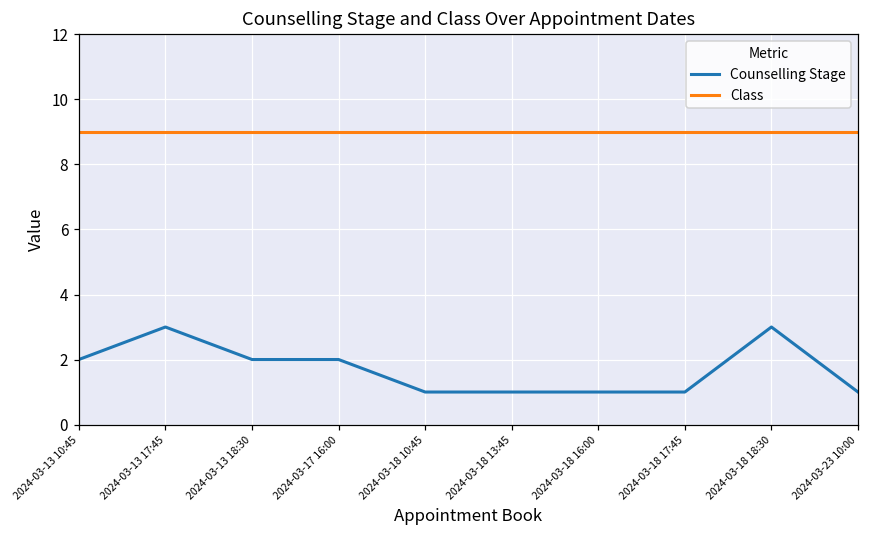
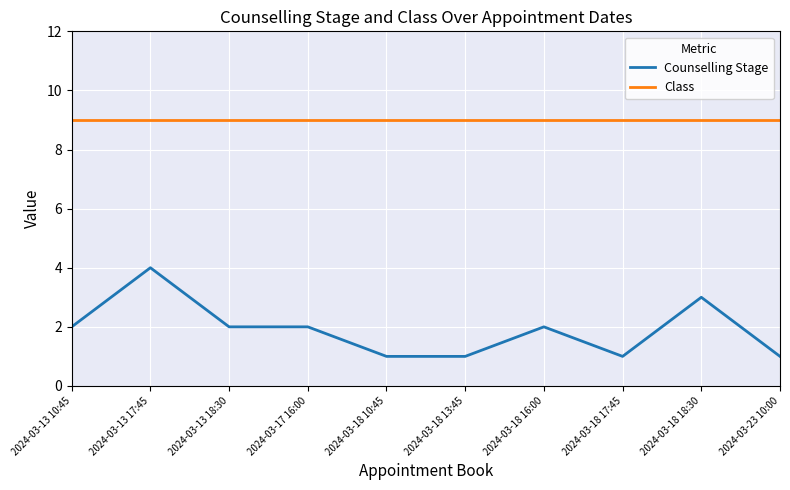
  {
    "Counselling Stage": {
      "2024-03-13 10:45": 2,
-     "2024-03-13 17:45": 3,
+     "2024-03-13 17:45": 4,
      "2024-03-13 18:30": 2,
      "2024-03-17 16:00": 2,
      "2024-03-18 10:45": 1,
      "2024-03-18 13:45": 1,
-     "2024-03-18 16:00": 1,
+     "2024-03-18 16:00": 2,
      "2024-03-18 17:45": 1,
      "2024-03-18 18:30": 3,
      "2024-03-23 10:00": 1
    },
    "Class": {
      "2024-03-13 10:45": 9,
      "2024-03-13 17:45": 9,
      "2024-03-13 18:30": 9,
      "2024-03-17 16:00": 9,
      "2024-03-18 10:45": 9,
      "2024-03-18 13:45": 9,
      "2024-03-18 16:00": 9,
      "2024-03-18 17:45": 9,
      "2024-03-18 18:30": 9,
      "2024-03-23 10:00": 9
    }
  }
